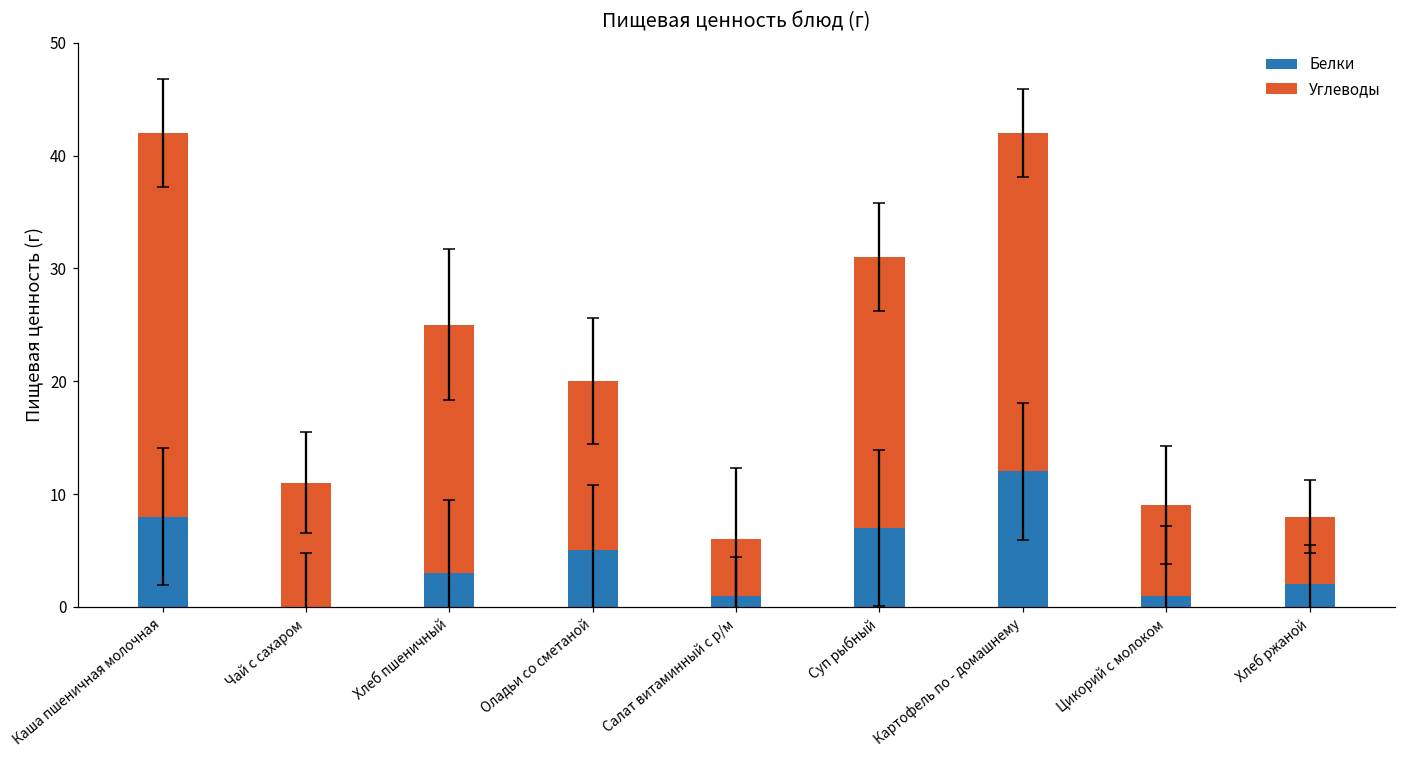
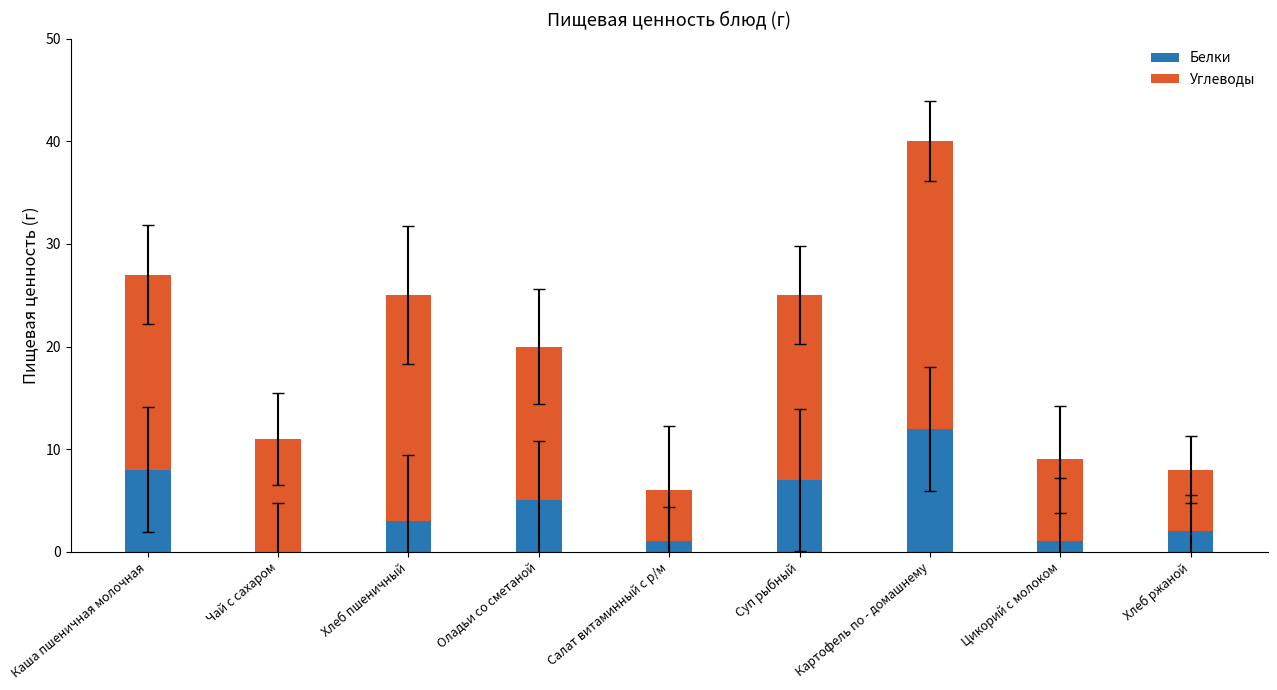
  {
    "Углеводы": {
-     "Каша пшеничная молочная": 34,
+     "Каша пшеничная молочная": 19,
      "Чай с сахаром": 11,
      "Хлеб пшеничный": 22,
      "Оладьи со сметаной": 15,
      "Салат витаминный с р/м": 5,
-     "Суп рыбный": 24,
-     "Картофель по - домашнему": 30,
+     "Суп рыбный": 18,
+     "Картофель по - домашнему": 28,
      "Цикорий с молоком": 8,
      "Хлеб ржаной": 6
    }
  }
